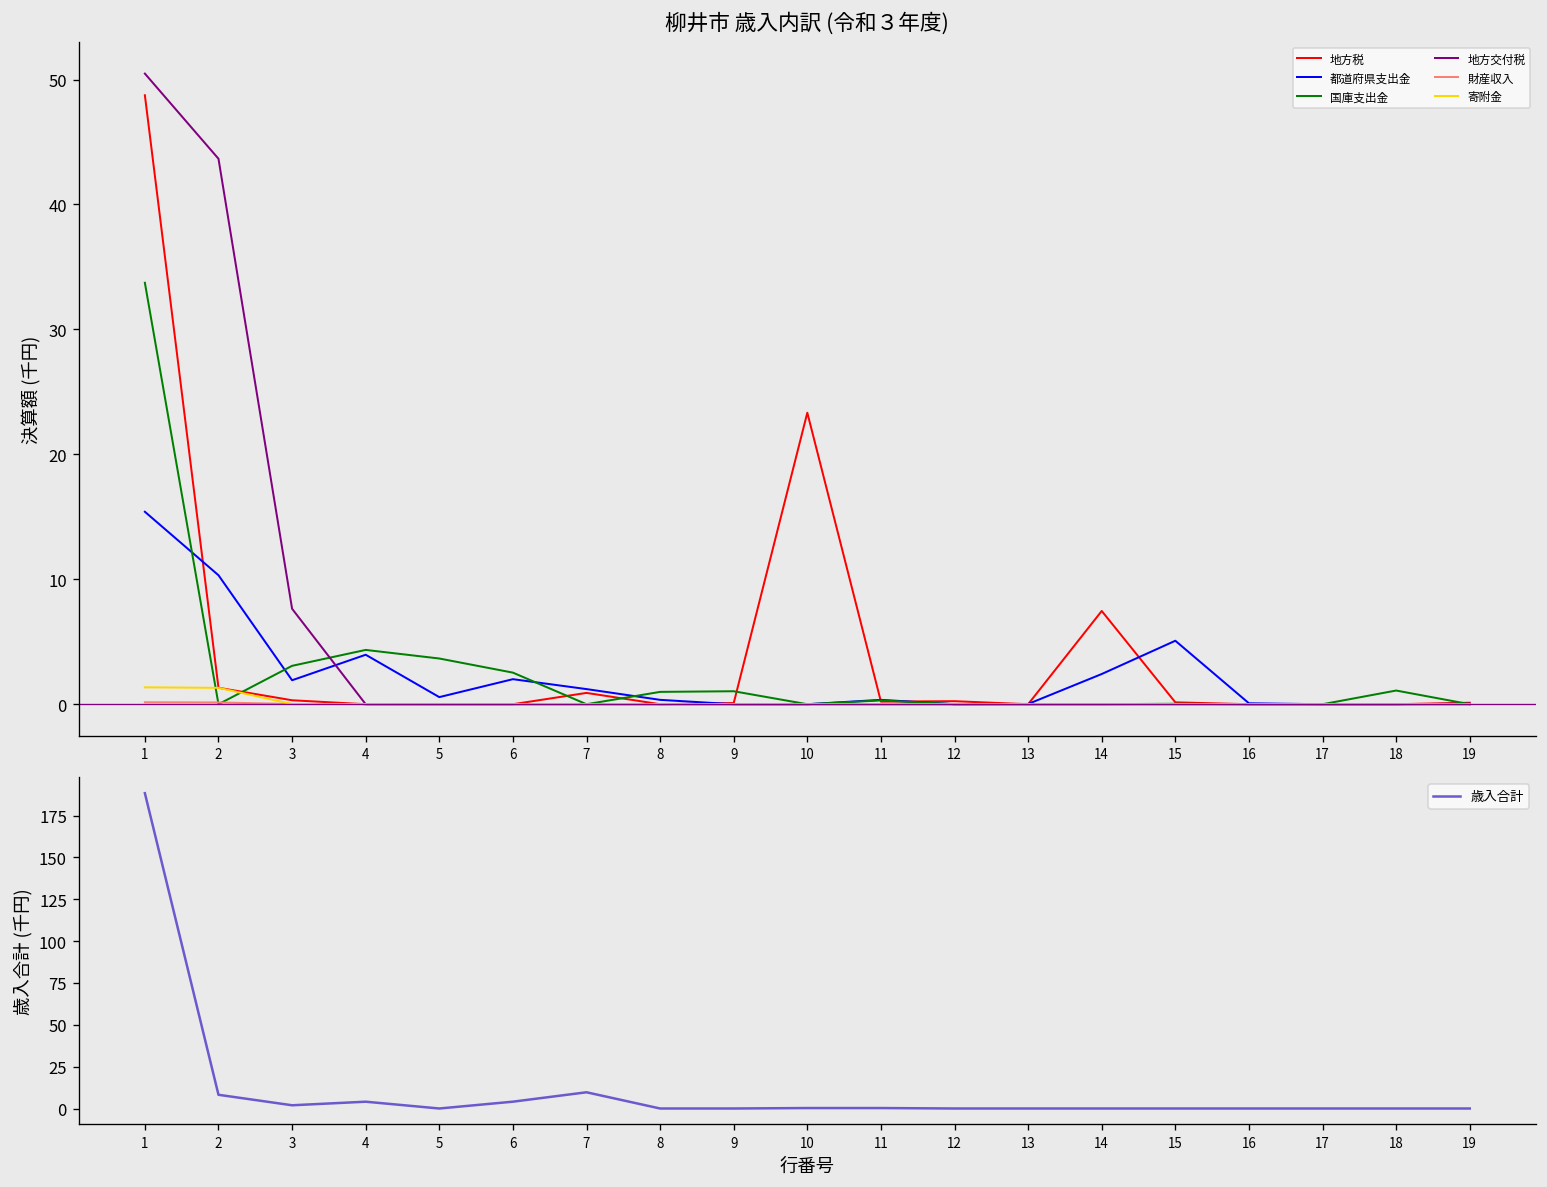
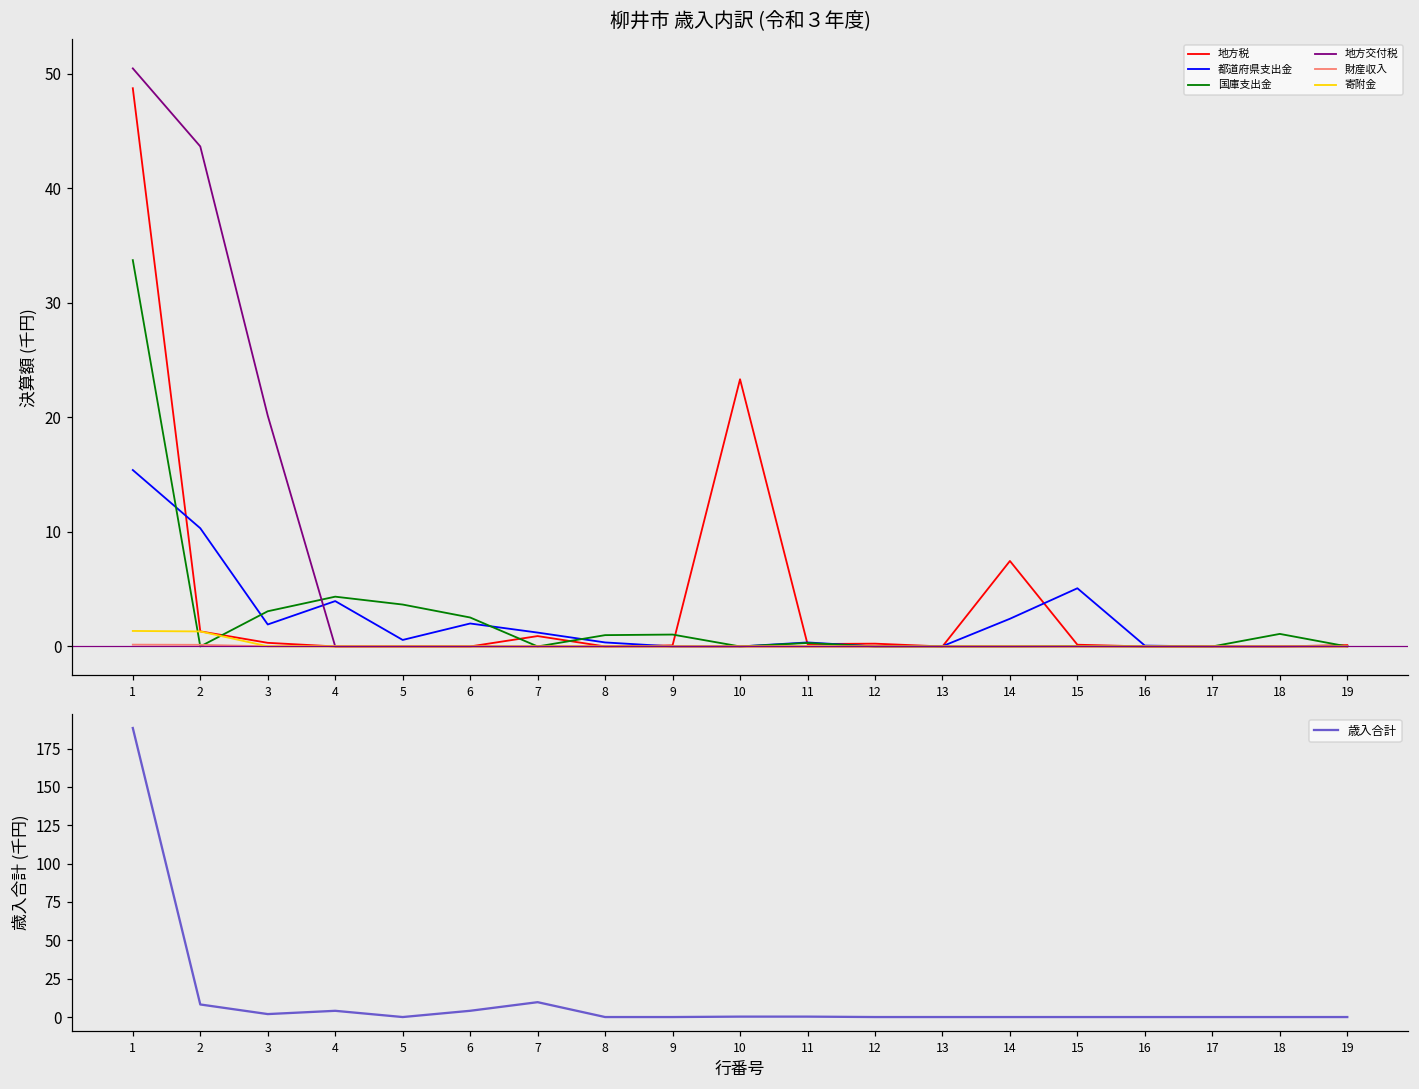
  {
    "柳井市 歳入内訳 (令和３年度)": {
      "地方税": {
        "1": 48.7,
        "3": 0.3,
        "7": 0.9,
        "10": 23.3,
        "14": 7.5
      },
      "都道府県支出金": {
        "1": 15.4,
        "2": 10.3,
        "3": 1.9,
        "4": 4.0,
        "5": 0.6,
        "6": 2.0,
        "7": 1.2,
        "8": 0.4,
        "14": 2.4,
        "15": 5.1
      },
      "国庫支出金": {
        "1": 33.7,
        "3": 3.1,
        "4": 4.3,
        "5": 3.7,
        "6": 2.5,
        "8": 1.0,
        "9": 1.0,
        "18": 1.1
      },
      "地方交付税": {
        "1": 50.5,
        "2": 43.7,
-       "3": 7.6
+       "3": 20.2
      },
      "財産収入": {
        "1": 0.2
      },
      "寄附金": {
        "1": 1.4
      }
    }
  }
